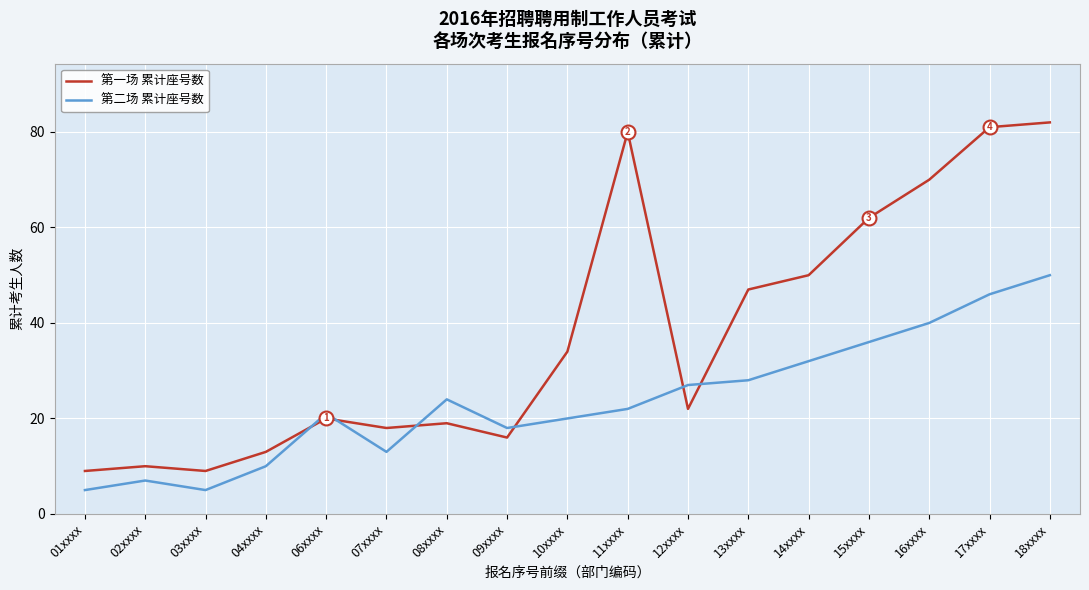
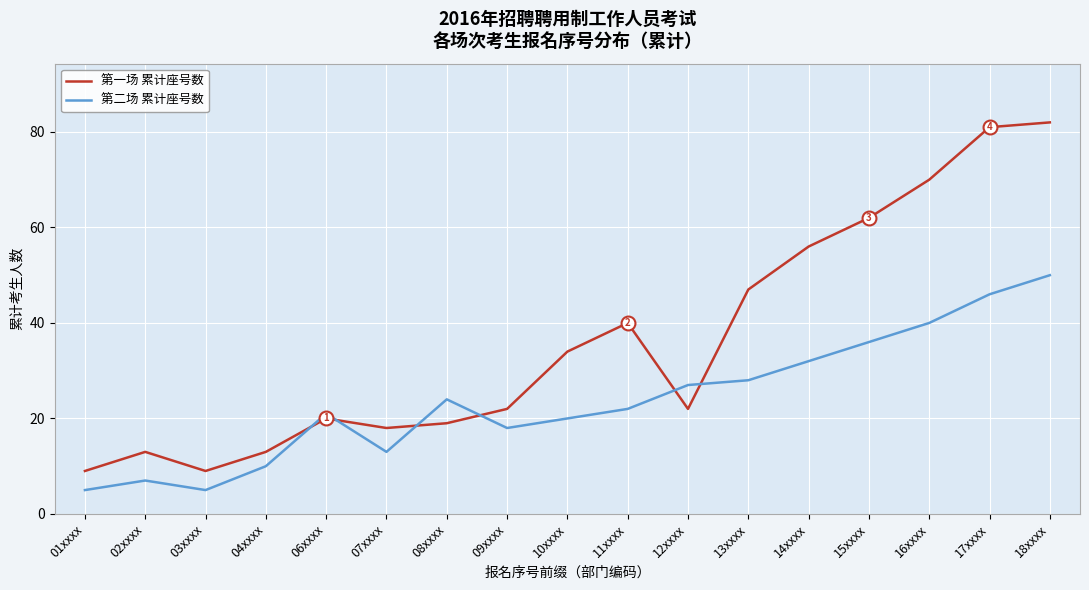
  {
    "第一场 累计座号数": {
      "01xxxx": 9,
-     "02xxxx": 10,
+     "02xxxx": 13,
      "03xxxx": 9,
      "04xxxx": 13,
      "07xxxx": 18,
      "08xxxx": 19,
-     "09xxxx": 16,
+     "09xxxx": 22,
      "10xxxx": 34,
-     "11xxxx": 80,
+     "11xxxx": 40,
      "12xxxx": 22,
      "13xxxx": 47,
-     "14xxxx": 50,
+     "14xxxx": 56,
      "16xxxx": 70,
      "18xxxx": 82
    },
    "第二场 累计座号数": {
      "01xxxx": 5,
      "02xxxx": 7,
      "03xxxx": 5,
      "04xxxx": 10,
      "07xxxx": 13,
      "08xxxx": 24,
      "09xxxx": 18,
      "10xxxx": 20,
      "11xxxx": 22,
      "12xxxx": 27,
      "13xxxx": 28,
      "14xxxx": 32,
      "15xxxx": 36,
      "16xxxx": 40,
      "17xxxx": 46,
      "18xxxx": 50
    }
  }
